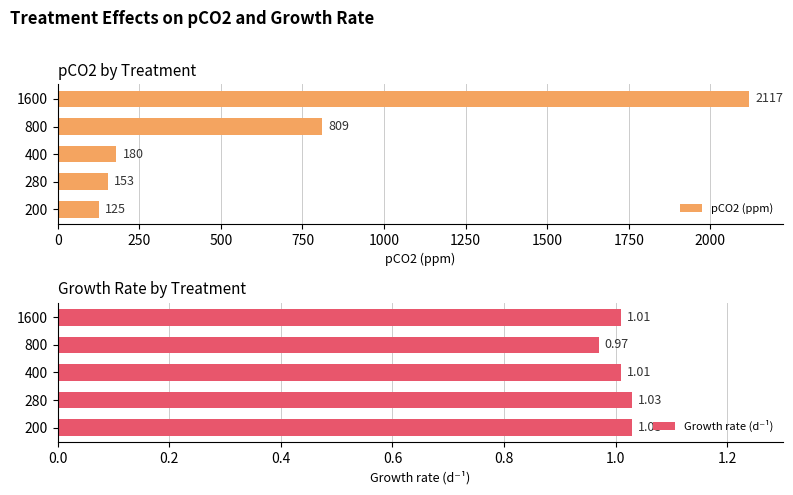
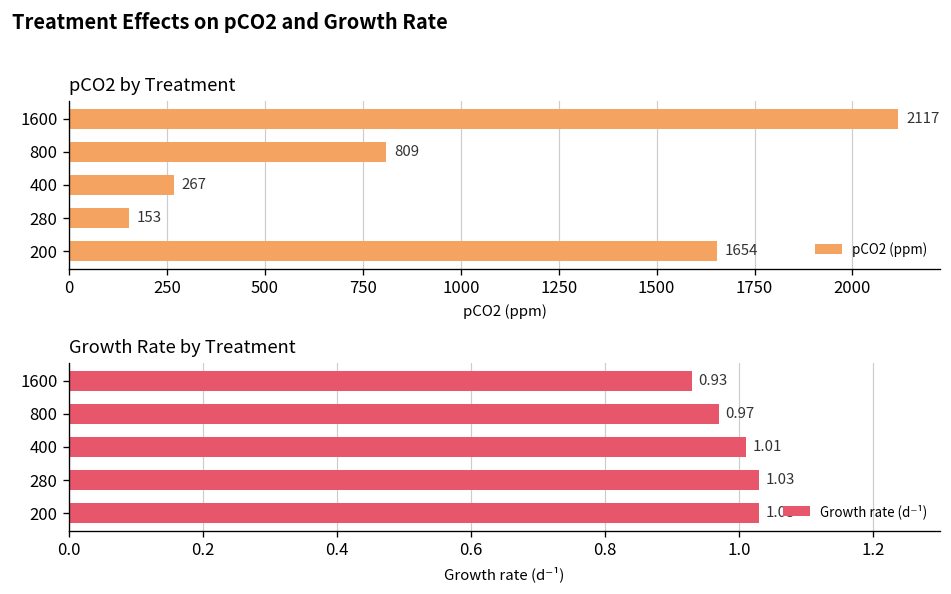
  {
    "pCO2 by Treatment": {
      "1600": 2117,
      "800": 809,
-     "400": 180,
+     "400": 267,
      "280": 153,
-     "200": 125
+     "200": 1654
    },
    "Growth Rate by Treatment": {
-     "1600": 1.01,
+     "1600": 0.93,
      "800": 0.97,
      "400": 1.01,
      "280": 1.03,
      "200": 1.03
    }
  }
